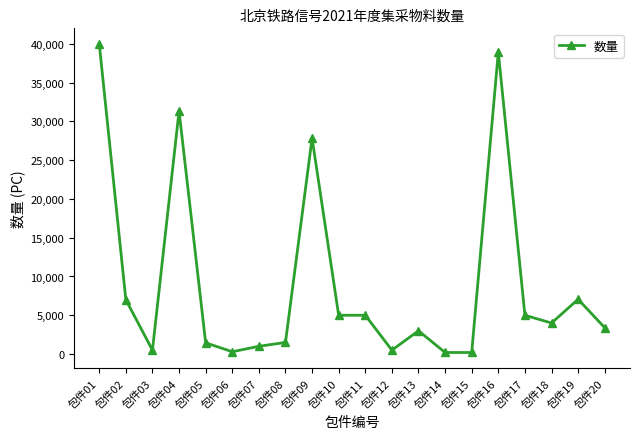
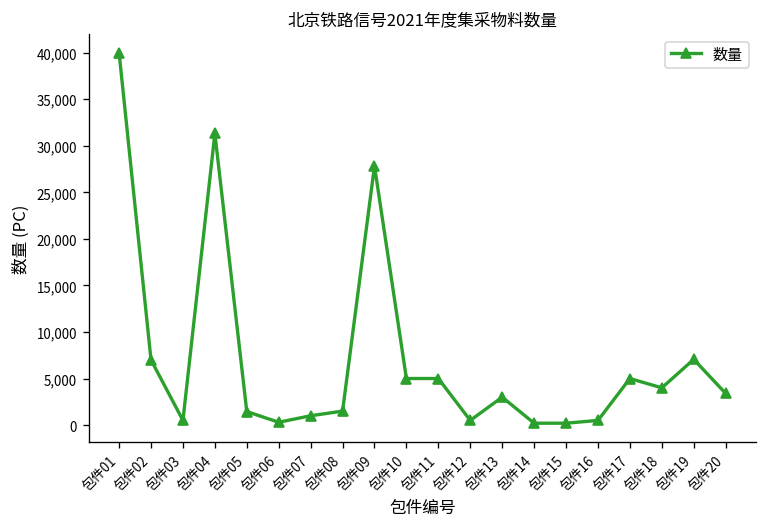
  {
    "包件01": "40,000",
    "包件02": "7,000",
    "包件03": "1,000",
    "包件04": "31,000",
    "包件05": "1,000",
    "包件06": "0",
    "包件07": "1,000",
    "包件08": "2,000",
    "包件09": "28,000",
    "包件10": "5,000",
    "包件11": "5,000",
    "包件12": "1,000",
    "包件13": "3,000",
    "包件14": "0",
    "包件15": "0",
-   "包件16": "39,000",
+   "包件16": "1,000",
    "包件17": "5,000",
    "包件18": "4,000",
    "包件19": "7,000",
    "包件20": "3,000"
  }
